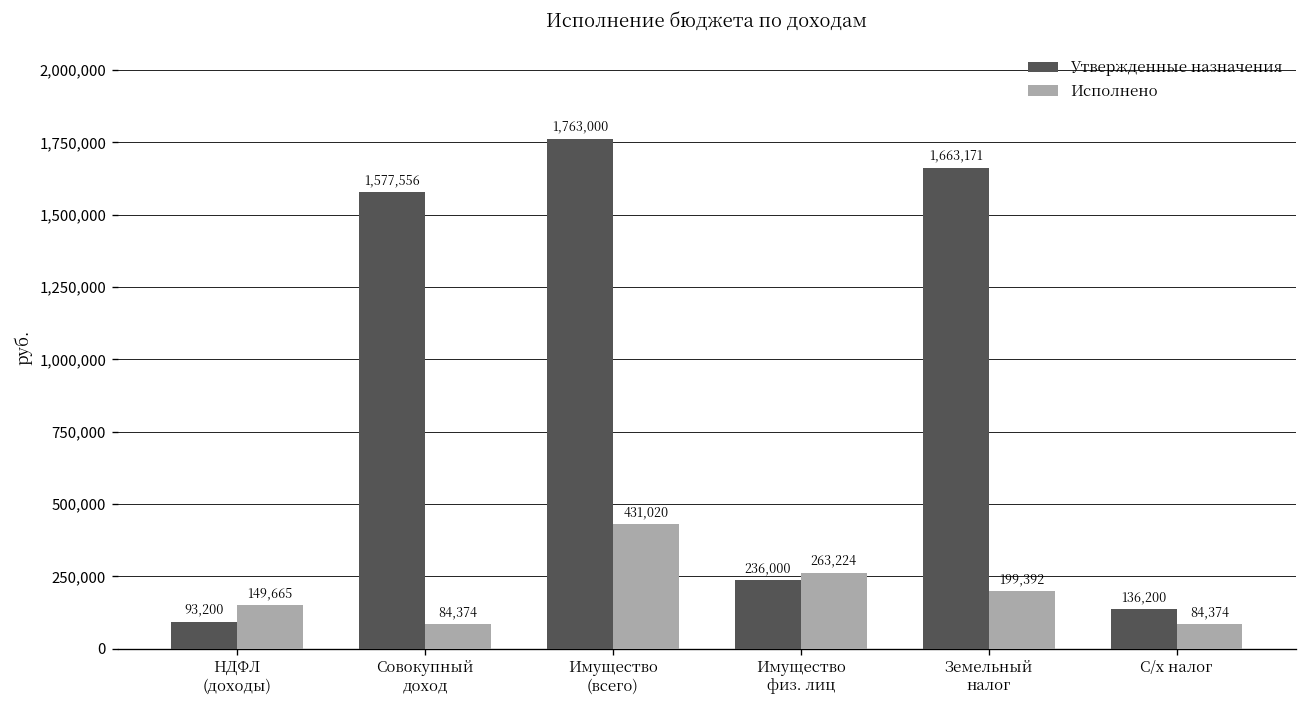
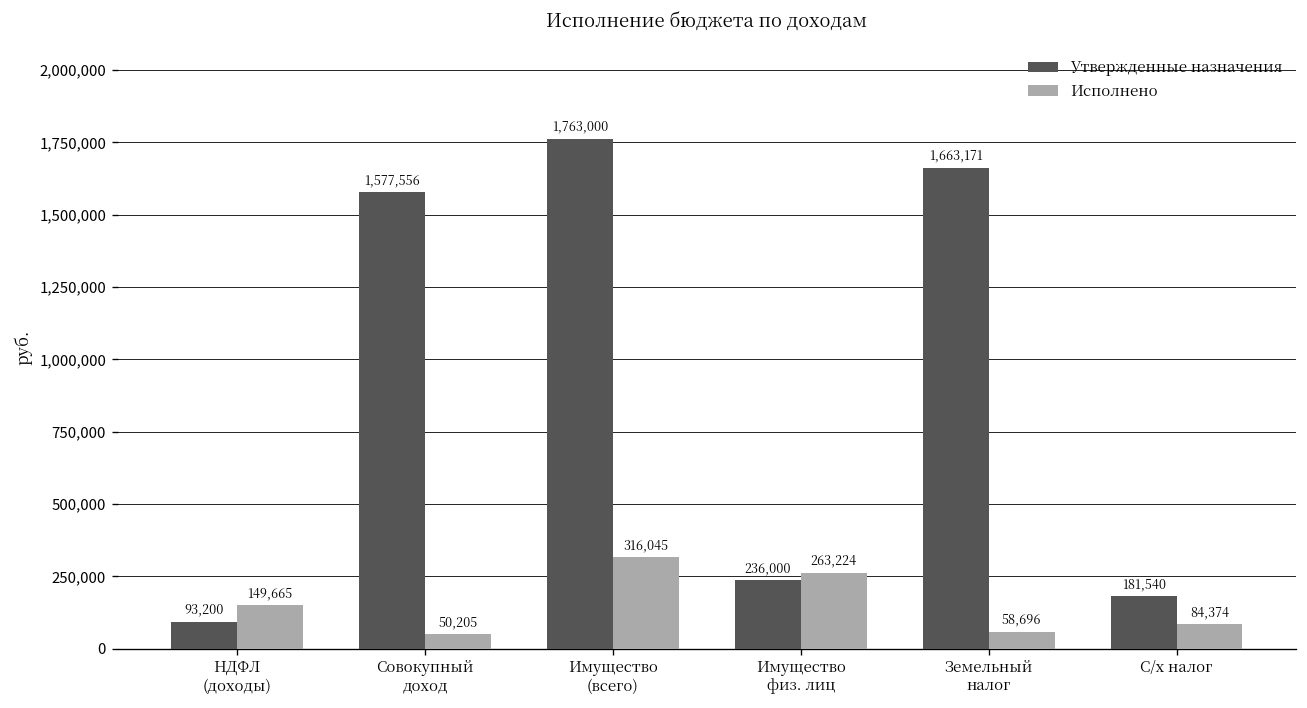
  {
    "Утвержденные назначения": {
      "НДФЛ (доходы)": "93,200",
      "Совокупный доход": "1,577,556",
      "Имущество (всего)": "1,763,000",
      "Имущество физ. лиц": "236,000",
      "Земельный налог": "1,663,171",
-     "С/х налог": "136,200"
+     "С/х налог": "181,540"
    },
    "Исполнено": {
      "НДФЛ (доходы)": "149,665",
-     "Совокупный доход": "84,374",
-     "Имущество (всего)": "431,020",
+     "Совокупный доход": "50,205",
+     "Имущество (всего)": "316,045",
      "Имущество физ. лиц": "263,224",
-     "Земельный налог": "199,392",
+     "Земельный налог": "58,696",
      "С/х налог": "84,374"
    }
  }
